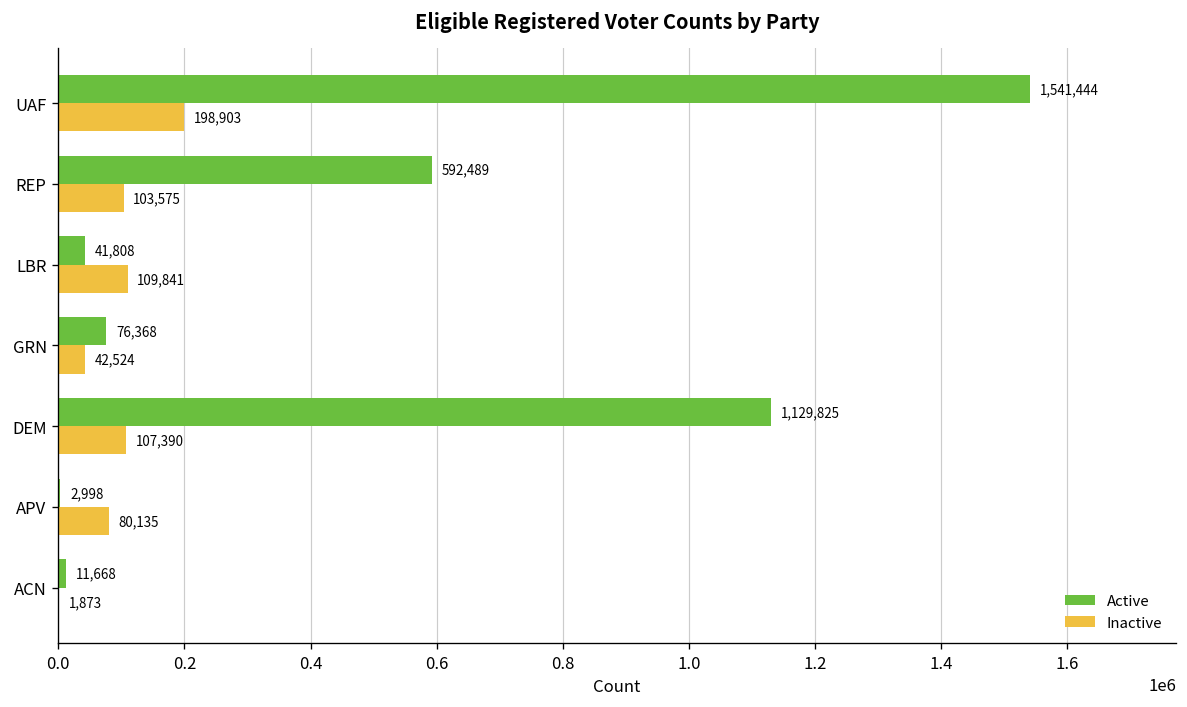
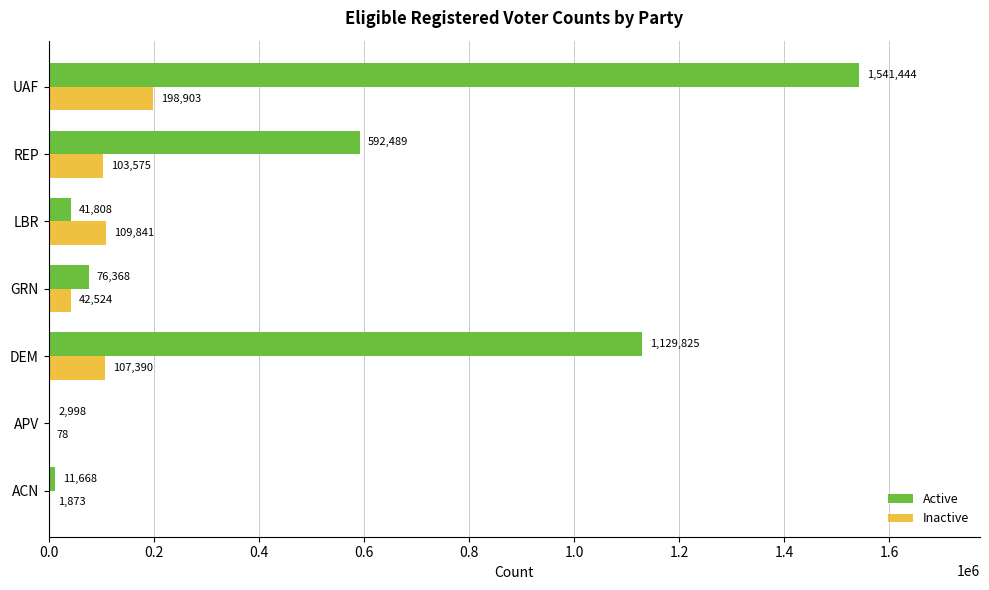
  {
    "Active": {
      "UAF": "1,541,444",
      "REP": "592,489",
      "LBR": "41,808",
      "GRN": "76,368",
      "DEM": "1,129,825",
      "APV": "2,998",
      "ACN": "11,668"
    },
    "Inactive": {
      "UAF": "198,903",
      "REP": "103,575",
      "LBR": "109,841",
      "GRN": "42,524",
      "DEM": "107,390",
-     "APV": "80,135",
+     "APV": "78",
      "ACN": "1,873"
    }
  }
